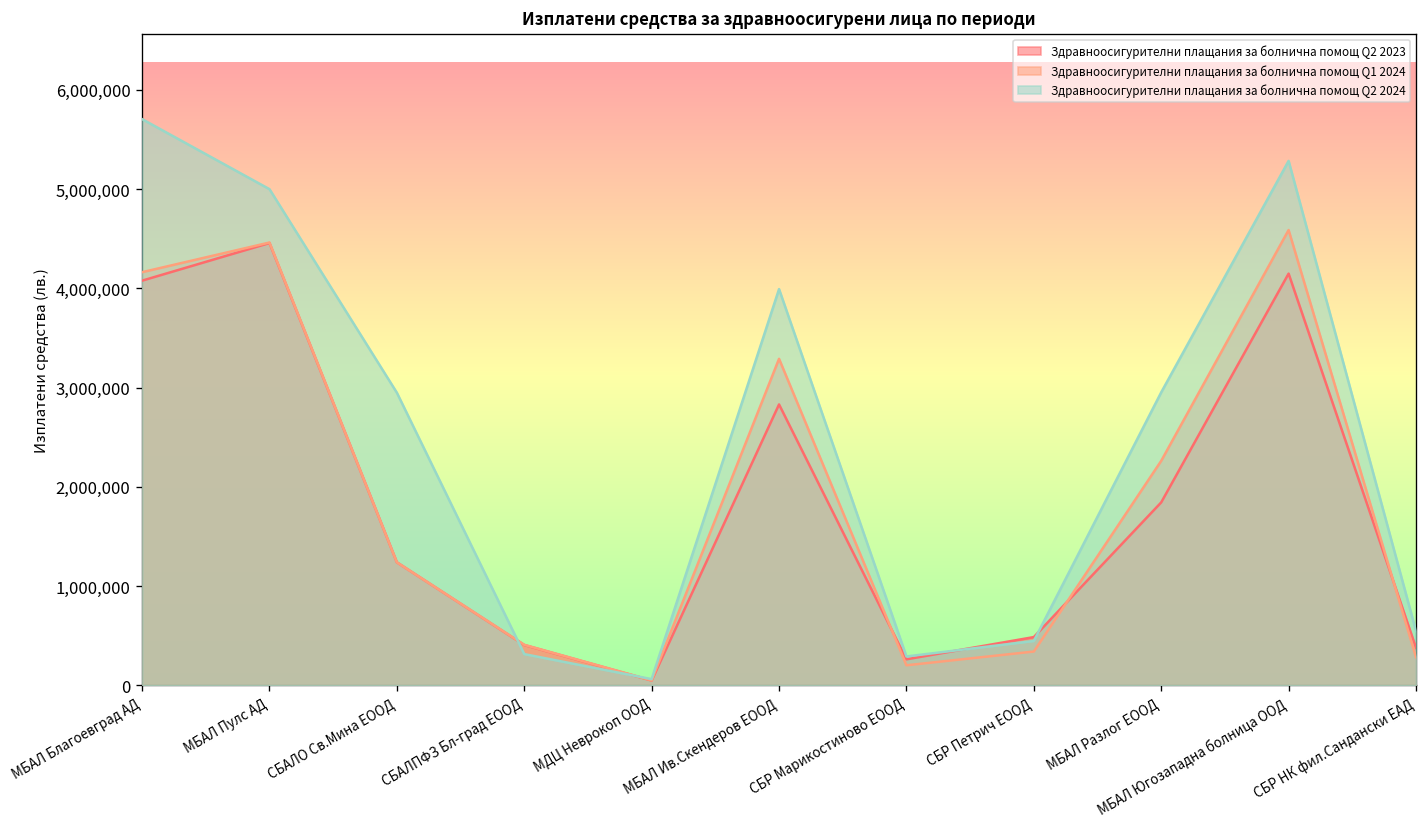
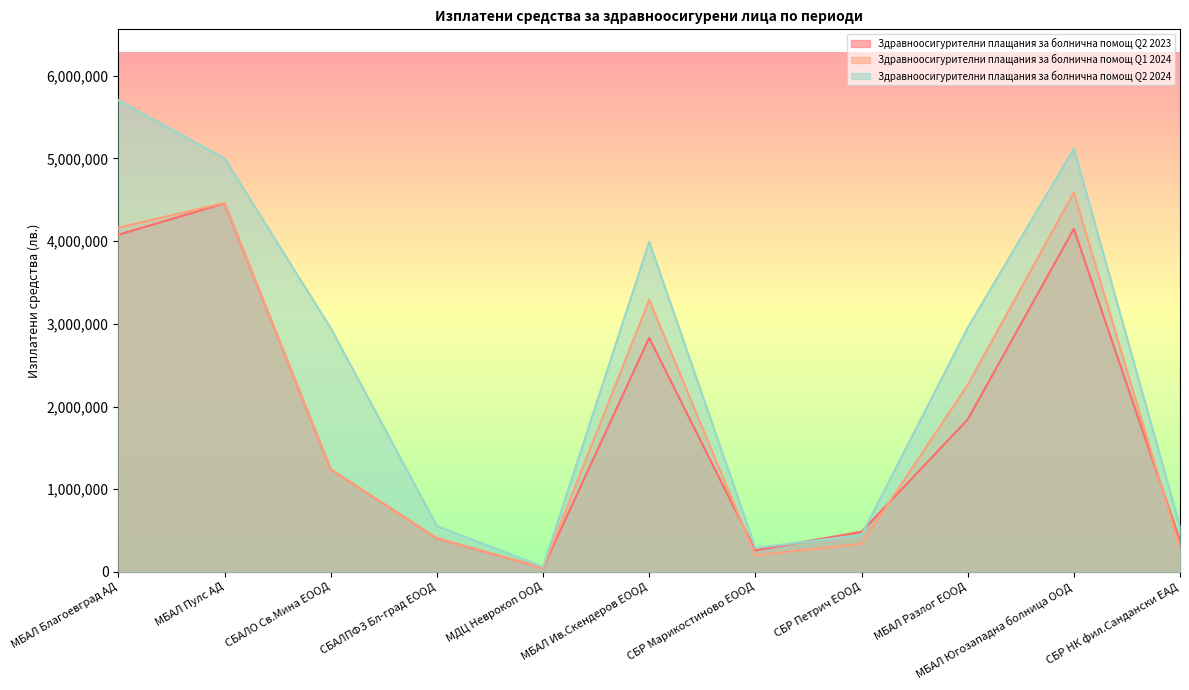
  {
    "Здравноосигурителни плащания за болнична помощ Q2 2024": {
      "МБАЛ Благоевград АД": "5,700,000",
      "МБАЛ Пулс АД": "5,000,000",
      "СБАЛО Св.Мина ЕООД": "2,900,000",
-     "СБАЛПФЗ Бл-град ЕООД": "300,000",
+     "СБАЛПФЗ Бл-град ЕООД": "600,000",
      "МБАЛ Ив.Скендеров ЕООД": "4,000,000",
      "СБР Петрич ЕООД": "400,000",
      "МБАЛ Разлог ЕООД": "3,000,000",
-     "МБАЛ Югозападна болница ООД": "5,300,000",
+     "МБАЛ Югозападна болница ООД": "5,100,000",
      "СБР НК фил.Сандански ЕАД": "500,000"
    }
  }
